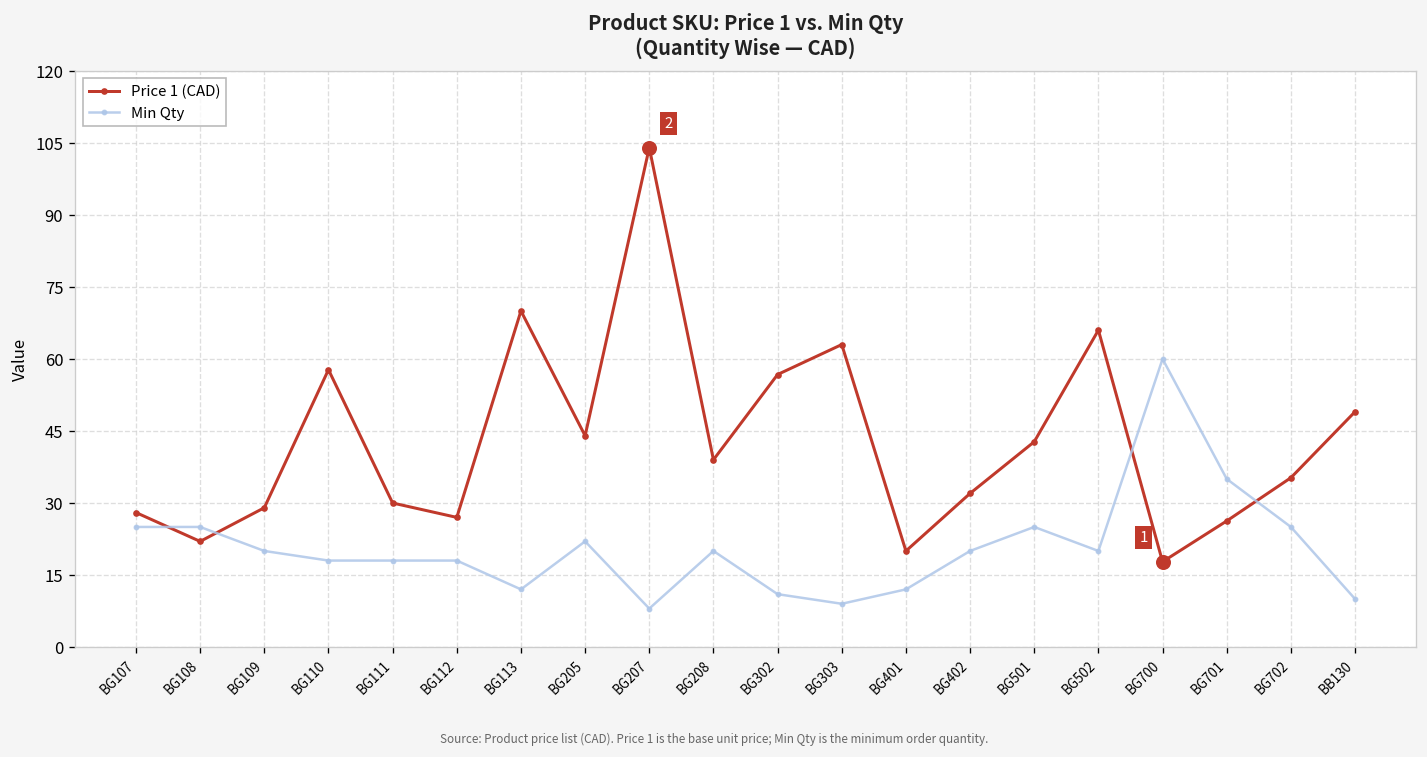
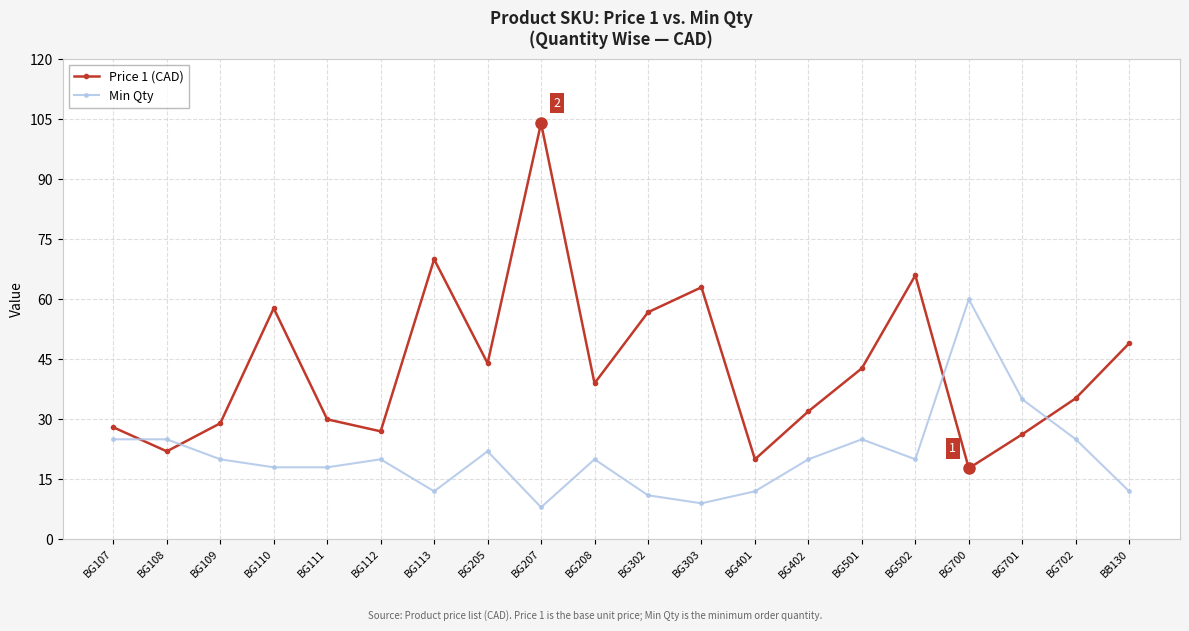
  {
    "Min Qty": {
      "BG107": 25,
      "BG108": 25,
      "BG109": 20,
      "BG110": 18,
      "BG111": 18,
-     "BG112": 18,
+     "BG112": 20,
      "BG113": 12,
      "BG205": 22,
      "BG207": 8,
      "BG208": 20,
      "BG302": 11,
      "BG303": 9,
      "BG401": 12,
      "BG402": 20,
      "BG501": 25,
      "BG502": 20,
      "BG700": 60,
      "BG701": 35,
      "BG702": 25,
-     "BB130": 10
+     "BB130": 12
    }
  }
